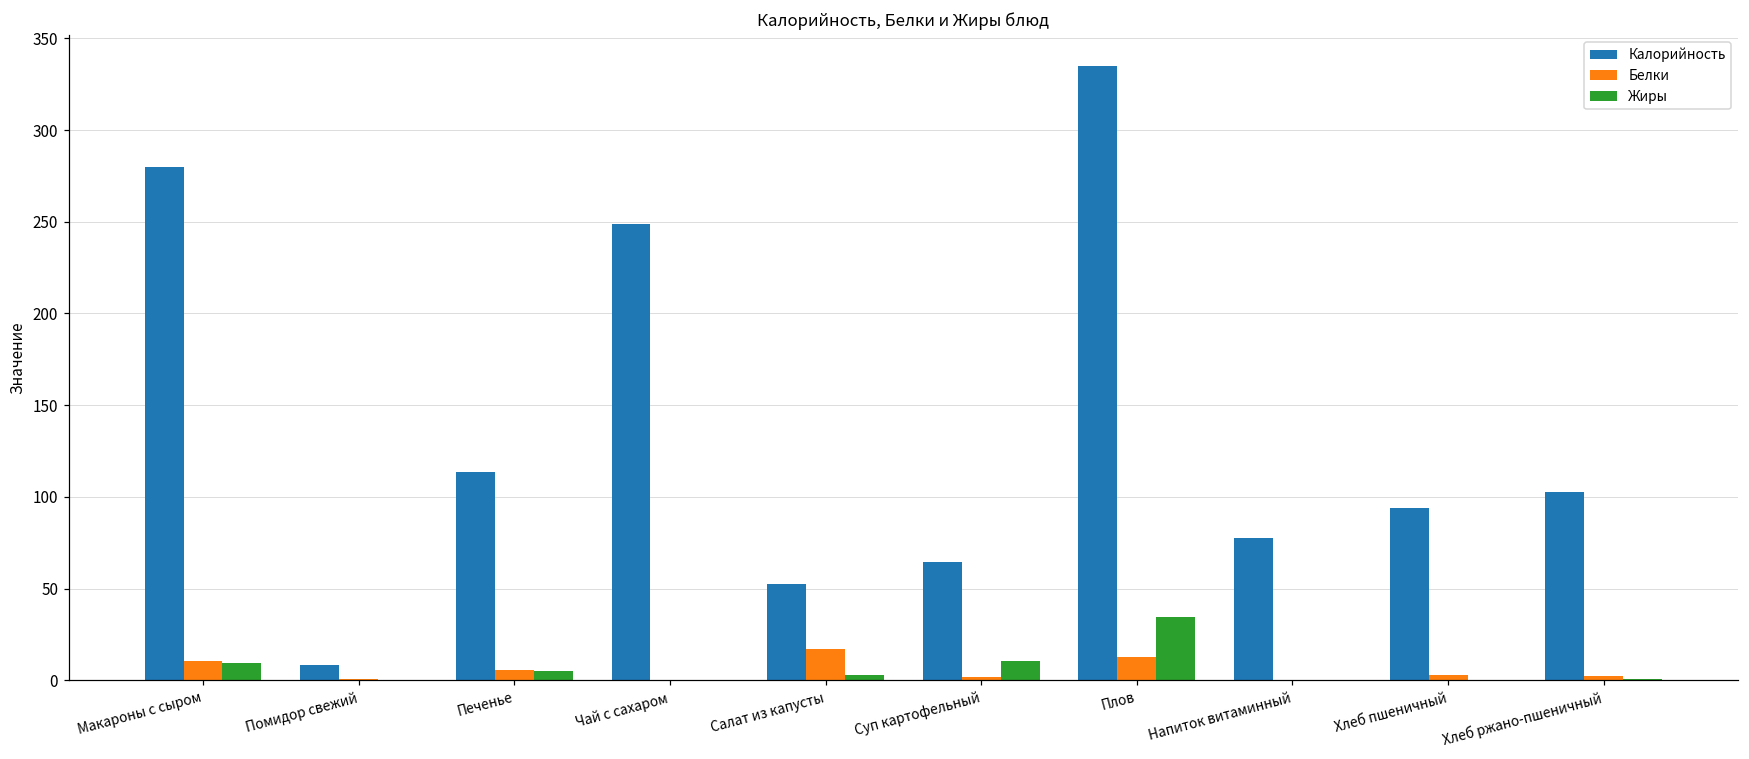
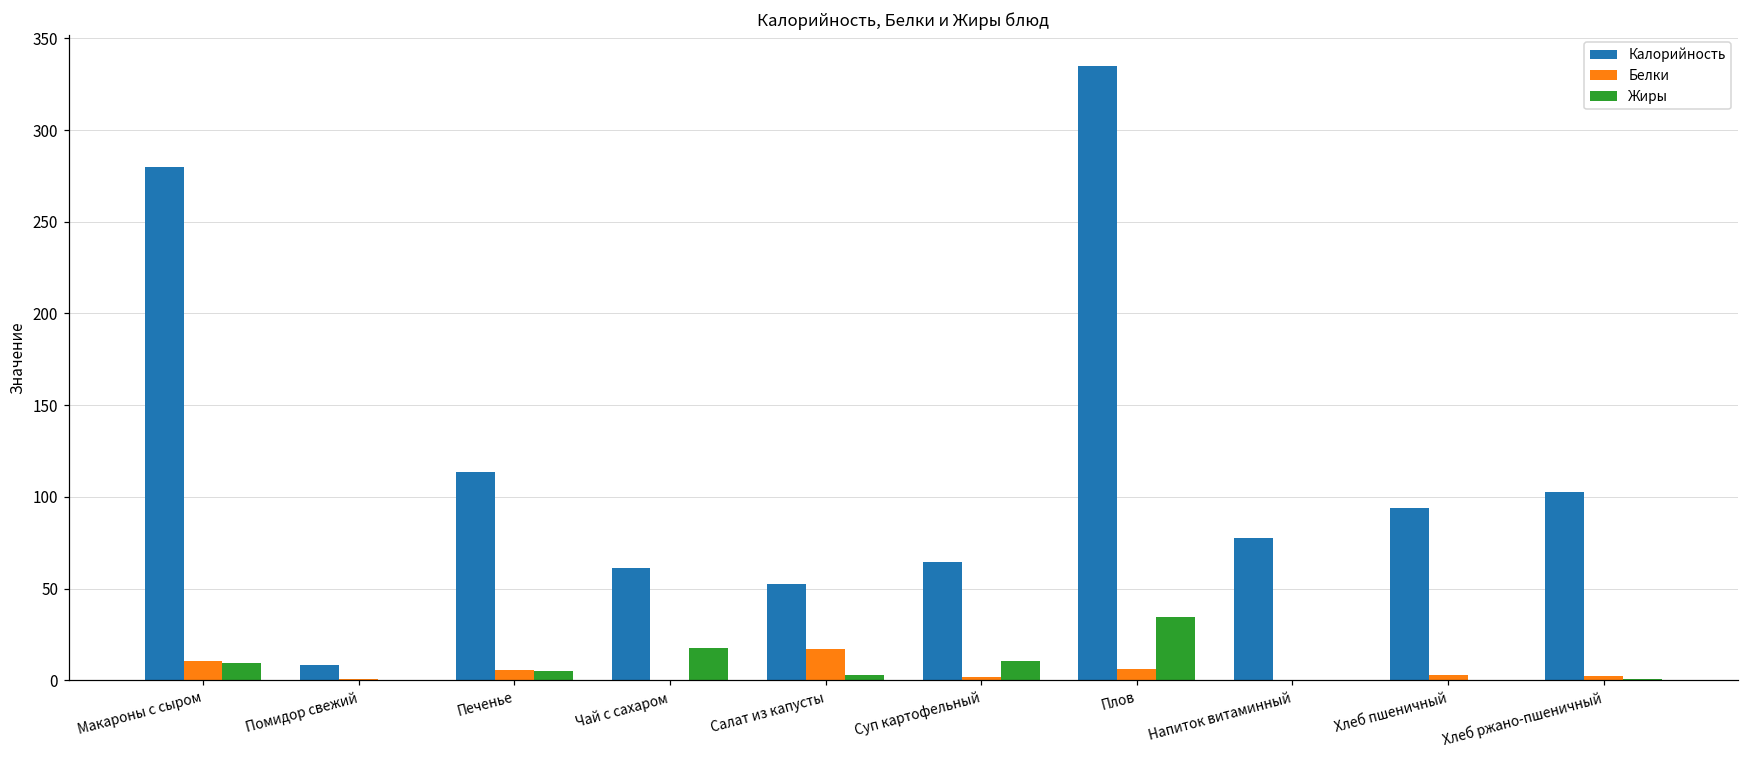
  {
    "Калорийность": {
      "Макароны с сыром": 280,
      "Помидор свежий": 8,
      "Печенье": 114,
-     "Чай с сахаром": 249,
+     "Чай с сахаром": 61,
      "Салат из капусты": 53,
      "Суп картофельный": 65,
      "Плов": 335,
      "Напиток витаминный": 78,
      "Хлеб пшеничный": 94,
      "Хлеб ржано-пшеничный": 102
    },
    "Белки": {
      "Макароны с сыром": 11,
      "Печенье": 6,
      "Салат из капусты": 17,
      "Суп картофельный": 2,
-     "Плов": 13,
+     "Плов": 6,
      "Хлеб пшеничный": 3,
      "Хлеб ржано-пшеничный": 2
    },
    "Жиры": {
      "Макароны с сыром": 9,
      "Печенье": 5,
-     "Чай с сахаром": 0,
+     "Чай с сахаром": 17,
      "Салат из капусты": 3,
      "Суп картофельный": 11,
      "Плов": 35
    }
  }
